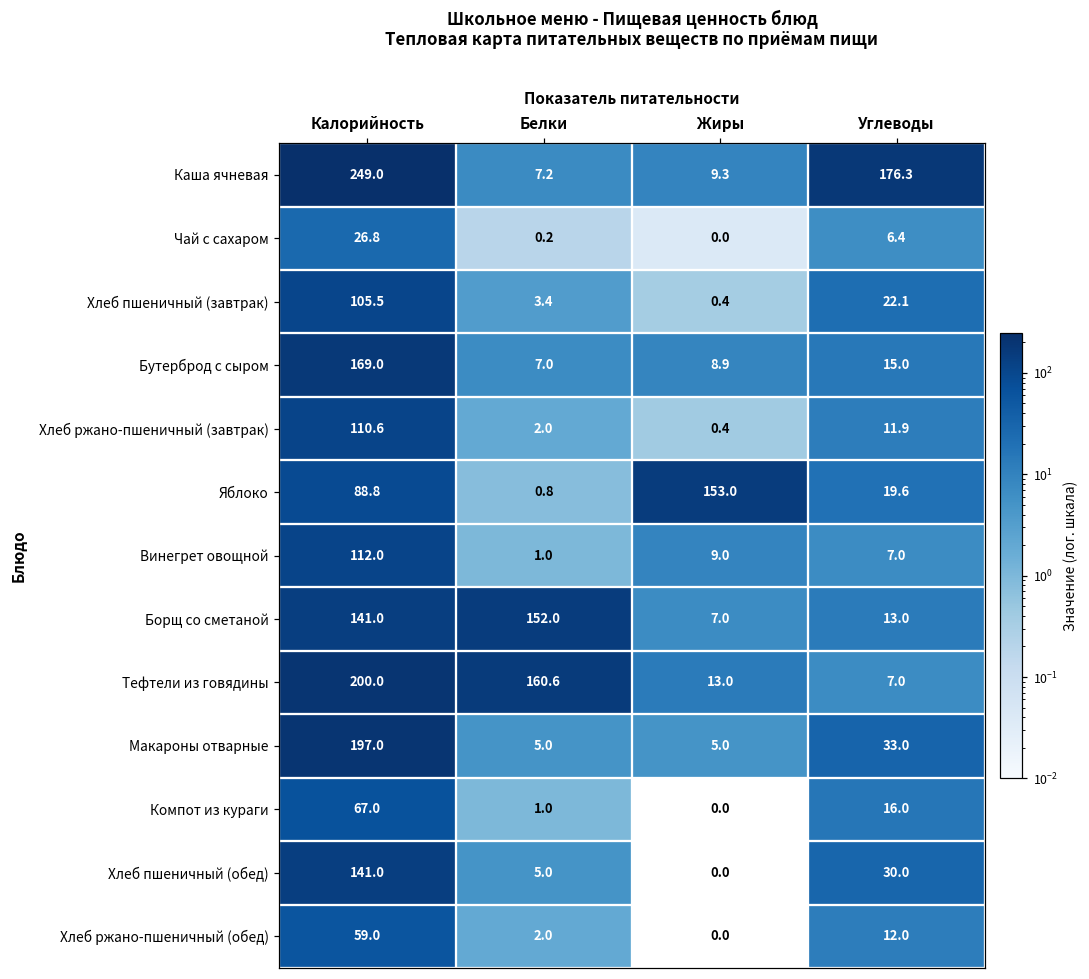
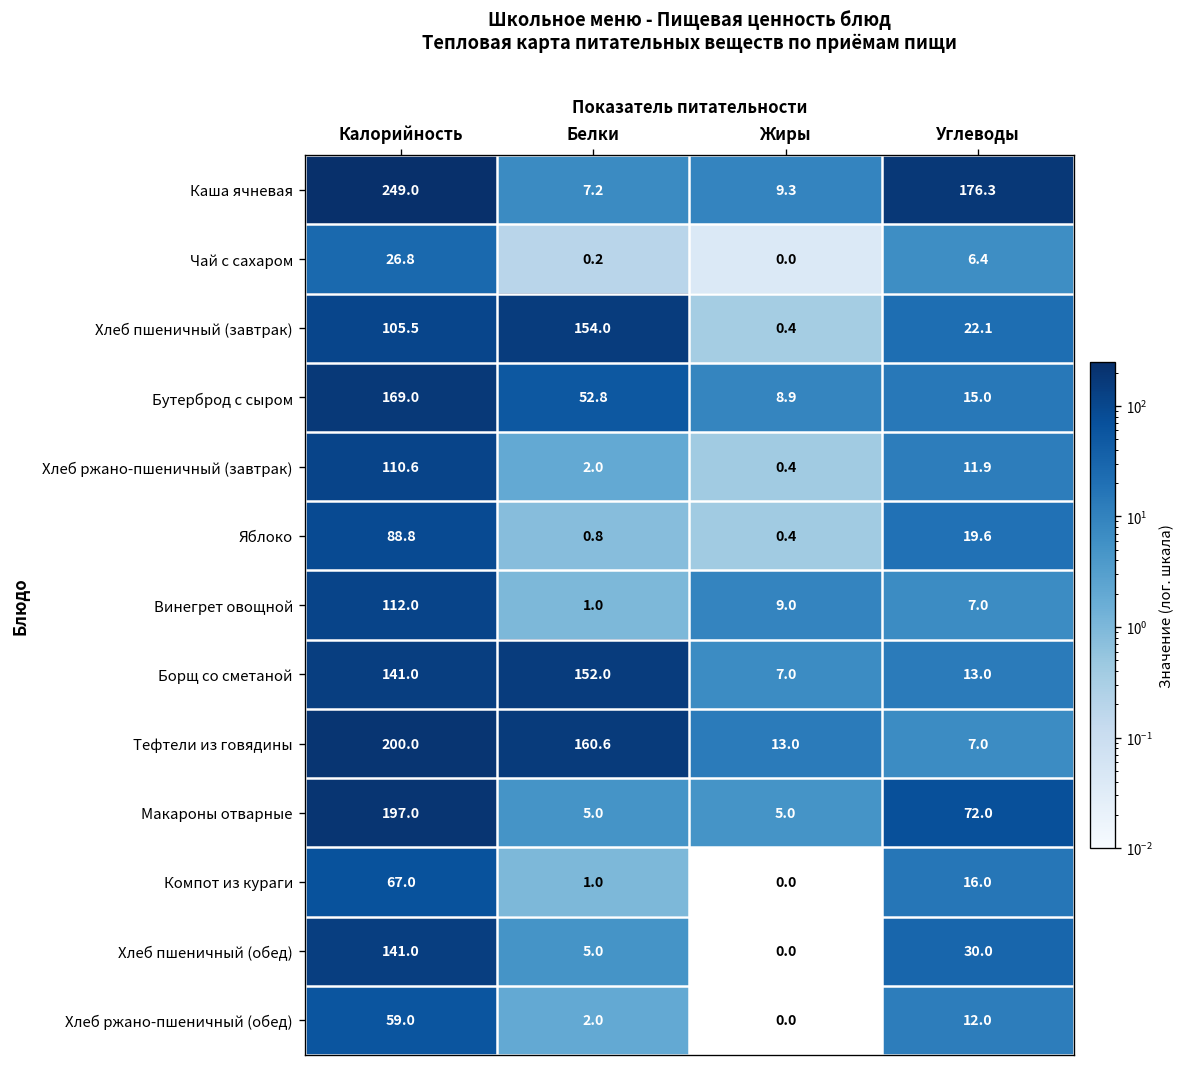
  {
    "Каша ячневая": {
      "Калорийность": 249.0,
      "Белки": 7.2,
      "Жиры": 9.3,
      "Углеводы": 176.3
    },
    "Чай с сахаром": {
      "Калорийность": 26.8,
      "Белки": 0.2,
      "Жиры": 0.0,
      "Углеводы": 6.4
    },
    "Хлеб пшеничный (завтрак)": {
      "Калорийность": 105.5,
-     "Белки": 3.4,
+     "Белки": 154.0,
      "Жиры": 0.4,
      "Углеводы": 22.1
    },
    "Бутерброд с сыром": {
      "Калорийность": 169.0,
-     "Белки": 7.0,
+     "Белки": 52.8,
      "Жиры": 8.9,
      "Углеводы": 15.0
    },
    "Хлеб ржано-пшеничный (завтрак)": {
      "Калорийность": 110.6,
      "Белки": 2.0,
      "Жиры": 0.4,
      "Углеводы": 11.9
    },
    "Яблоко": {
      "Калорийность": 88.8,
      "Белки": 0.8,
-     "Жиры": 153.0,
+     "Жиры": 0.4,
      "Углеводы": 19.6
    },
    "Винегрет овощной": {
      "Калорийность": 112.0,
      "Белки": 1.0,
      "Жиры": 9.0,
      "Углеводы": 7.0
    },
    "Борщ со сметаной": {
      "Калорийность": 141.0,
      "Белки": 152.0,
      "Жиры": 7.0,
      "Углеводы": 13.0
    },
    "Тефтели из говядины": {
      "Калорийность": 200.0,
      "Белки": 160.6,
      "Жиры": 13.0,
      "Углеводы": 7.0
    },
    "Макароны отварные": {
      "Калорийность": 197.0,
      "Белки": 5.0,
      "Жиры": 5.0,
-     "Углеводы": 33.0
+     "Углеводы": 72.0
    },
    "Компот из кураги": {
      "Калорийность": 67.0,
      "Белки": 1.0,
      "Жиры": 0.0,
      "Углеводы": 16.0
    },
    "Хлеб пшеничный (обед)": {
      "Калорийность": 141.0,
      "Белки": 5.0,
      "Жиры": 0.0,
      "Углеводы": 30.0
    },
    "Хлеб ржано-пшеничный (обед)": {
      "Калорийность": 59.0,
      "Белки": 2.0,
      "Жиры": 0.0,
      "Углеводы": 12.0
    }
  }
